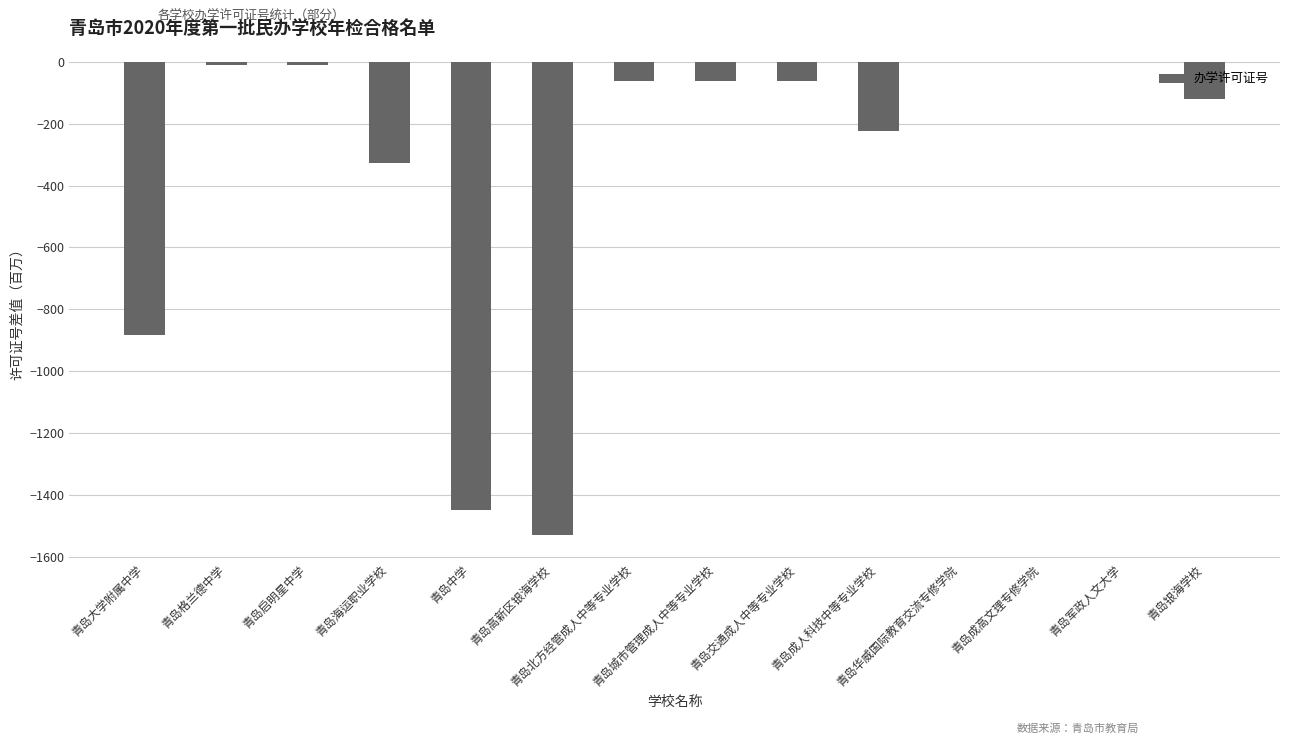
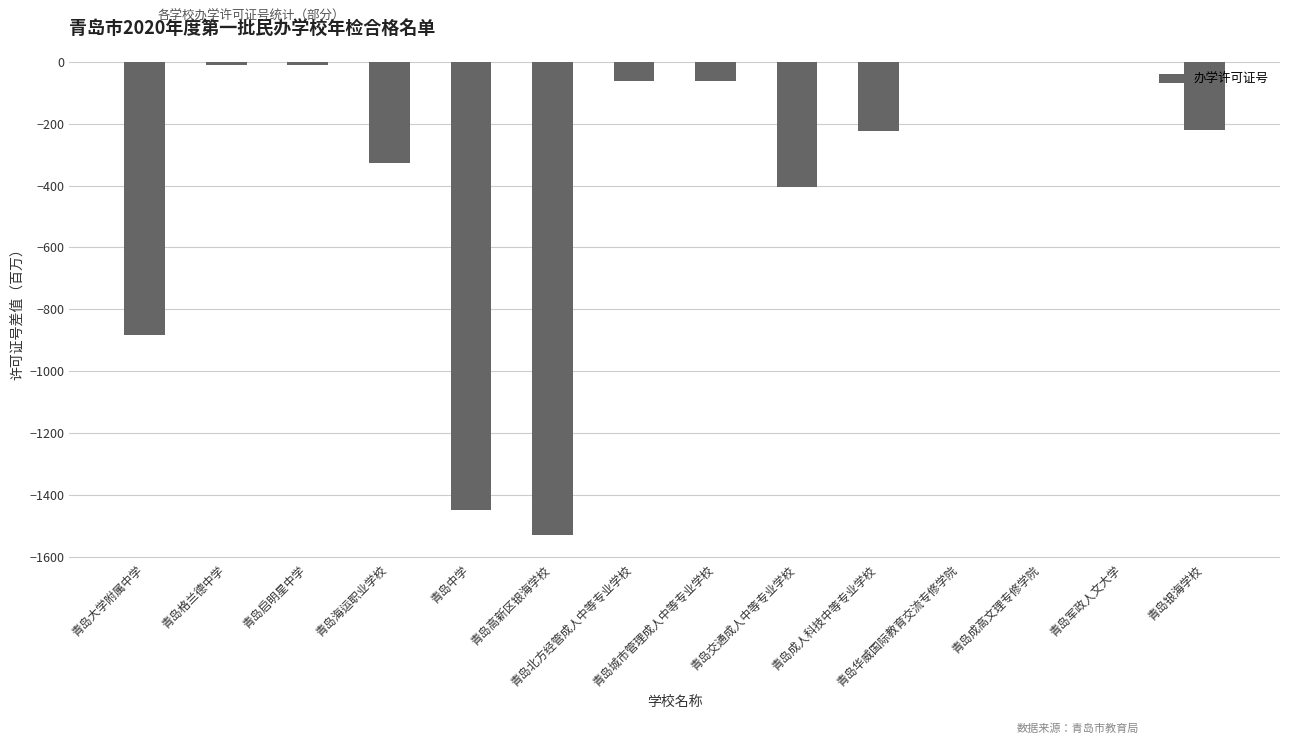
  {
    "青岛大学附属中学": -880,
    "青岛格兰德中学": -10,
    "青岛启明星中学": -10,
    "青岛海运职业学校": -330,
    "青岛中学": -1450,
    "青岛高新区银海学校": -1530,
    "青岛北方经管成人中等专业学校": -60,
    "青岛城市管理成人中等专业学校": -60,
-   "青岛交通成人中等专业学校": -60,
+   "青岛交通成人中等专业学校": -410,
    "青岛成人科技中等专业学校": -220,
    "青岛成高文理专修学院": 0,
-   "青岛银海学校": -120
+   "青岛银海学校": -220
  }
